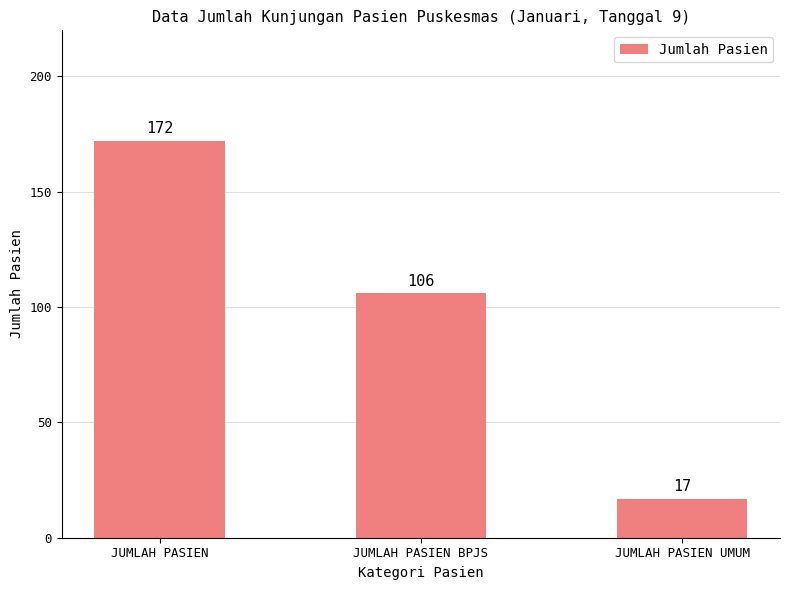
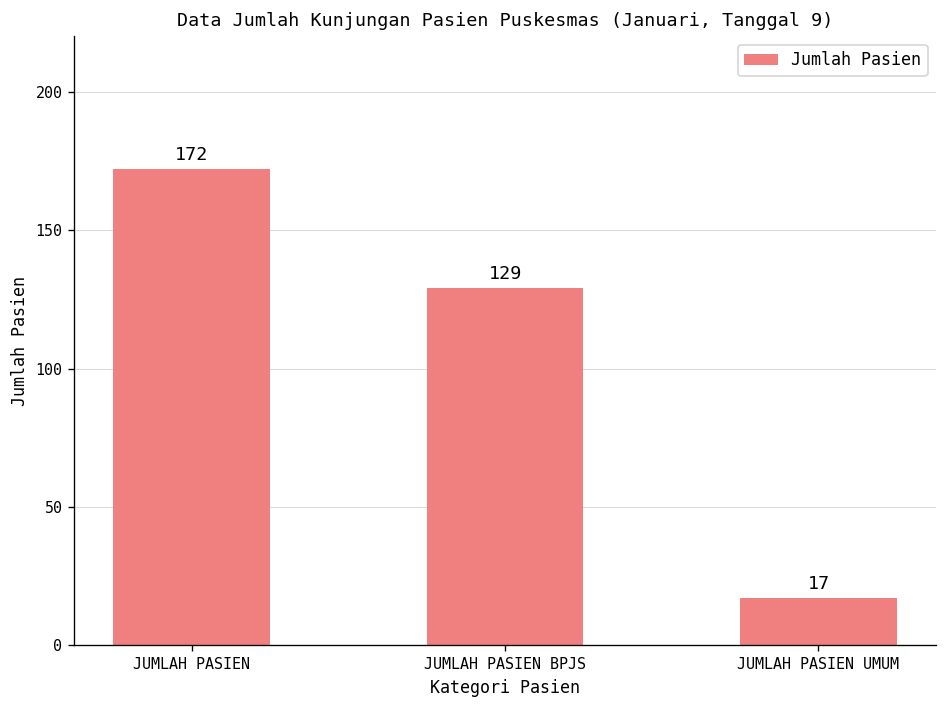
  {
    "JUMLAH PASIEN": 172,
-   "JUMLAH PASIEN BPJS": 106,
+   "JUMLAH PASIEN BPJS": 129,
    "JUMLAH PASIEN UMUM": 17
  }
